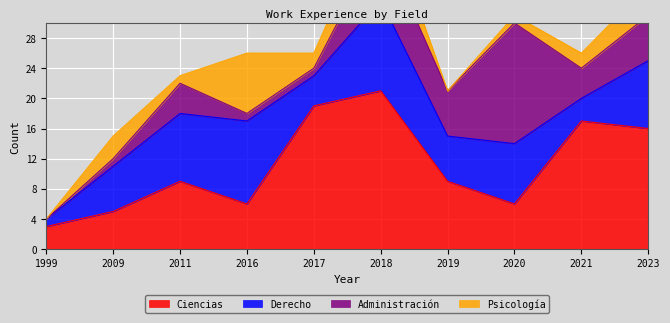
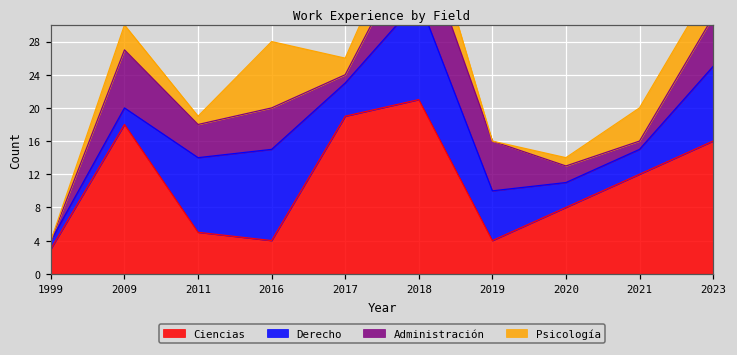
  {
    "Ciencias": {
      "1999": 3,
-     "2009": 5,
-     "2011": 9,
-     "2016": 6,
+     "2009": 18,
+     "2011": 5,
+     "2016": 4,
      "2017": 19,
      "2018": 21,
-     "2019": 9,
-     "2020": 6,
-     "2021": 17,
+     "2019": 4,
+     "2020": 8,
+     "2021": 12,
      "2023": 16
    },
    "Derecho": {
-     "2009": 6,
+     "2009": 2,
      "2011": 9,
      "2016": 11,
      "2017": 4,
      "2019": 6,
-     "2020": 8,
+     "2020": 3,
      "2021": 3,
      "2023": 9
    },
    "Administración": {
-     "2009": 1,
+     "2009": 7,
      "2011": 4,
-     "2016": 1,
+     "2016": 5,
      "2017": 1,
-     "2020": 16,
-     "2021": 4
+     "2020": 2,
+     "2021": 1
    },
    "Psicología": {
      "2009": 3,
      "2011": 1,
      "2016": 8,
      "2017": 2,
-     "2021": 2
+     "2021": 4
    }
  }
